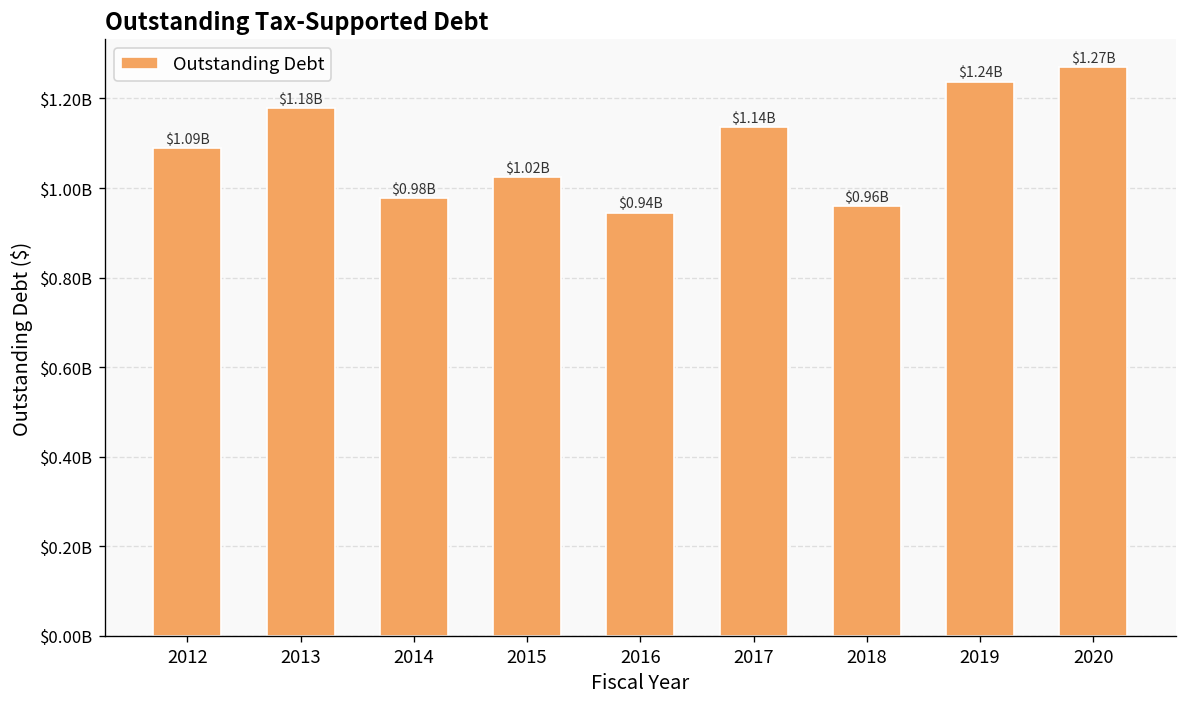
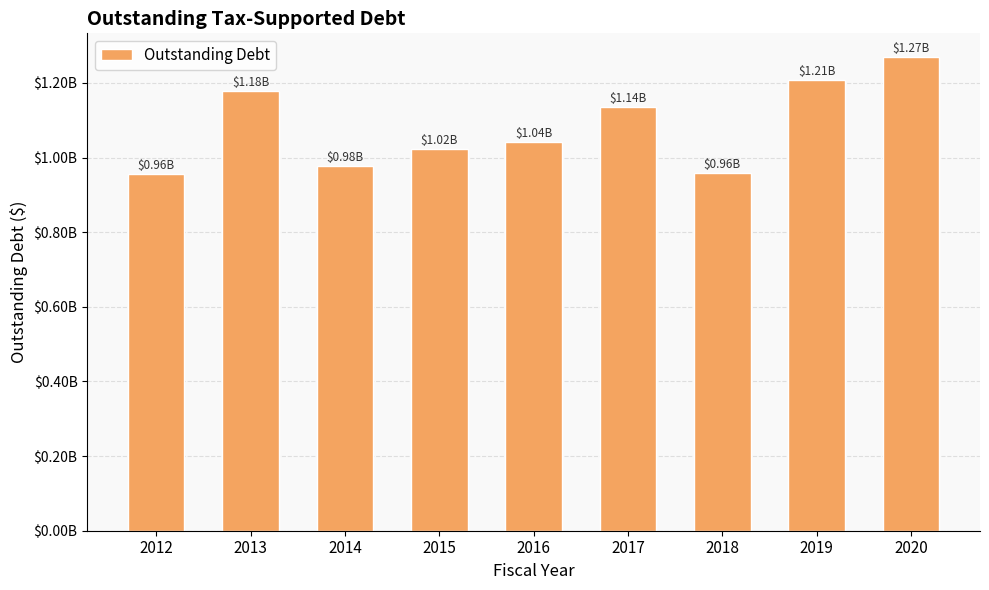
  {
-   "2012": "$1.09B",
+   "2012": "$0.96B",
    "2013": "$1.18B",
    "2014": "$0.98B",
    "2015": "$1.02B",
-   "2016": "$0.94B",
+   "2016": "$1.04B",
    "2017": "$1.14B",
    "2018": "$0.96B",
-   "2019": "$1.24B",
+   "2019": "$1.21B",
    "2020": "$1.27B"
  }
